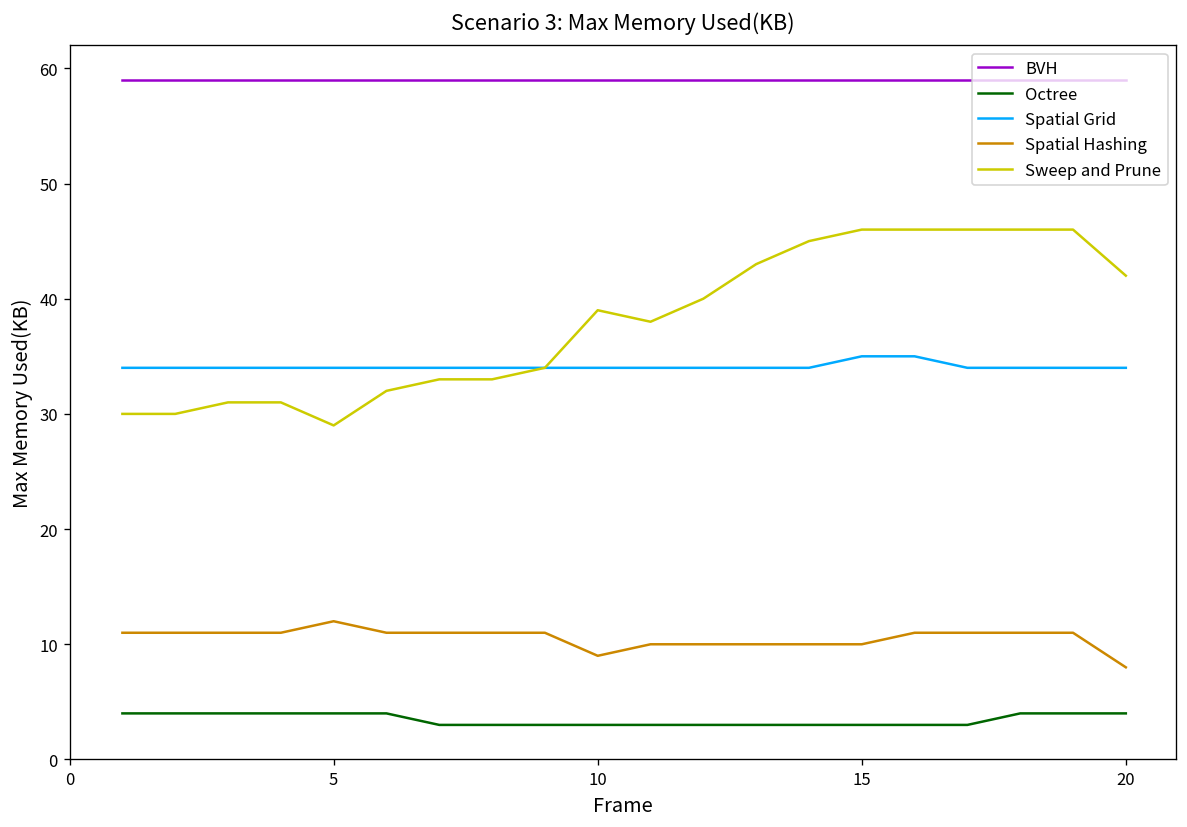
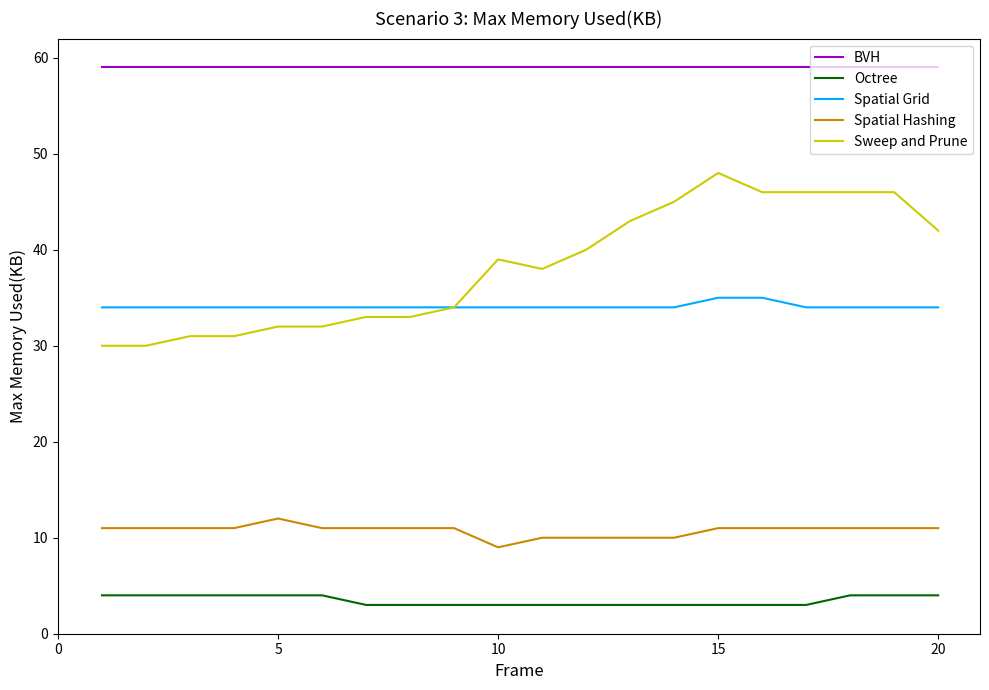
  {
    "BVH": {
      "5": 59,
      "10": 59,
      "15": 59
    },
    "Octree": {
      "5": 4,
      "10": 3,
      "15": 3,
      "20": 4
    },
    "Spatial Grid": {
      "5": 34,
      "10": 34,
      "15": 35,
      "20": 34
    },
    "Spatial Hashing": {
      "5": 12,
      "10": 9,
-     "15": 10,
-     "20": 8
+     "15": 11,
+     "20": 11
    },
    "Sweep and Prune": {
-     "5": 29,
+     "5": 32,
      "10": 39,
-     "15": 46,
+     "15": 48,
      "20": 42
    }
  }
